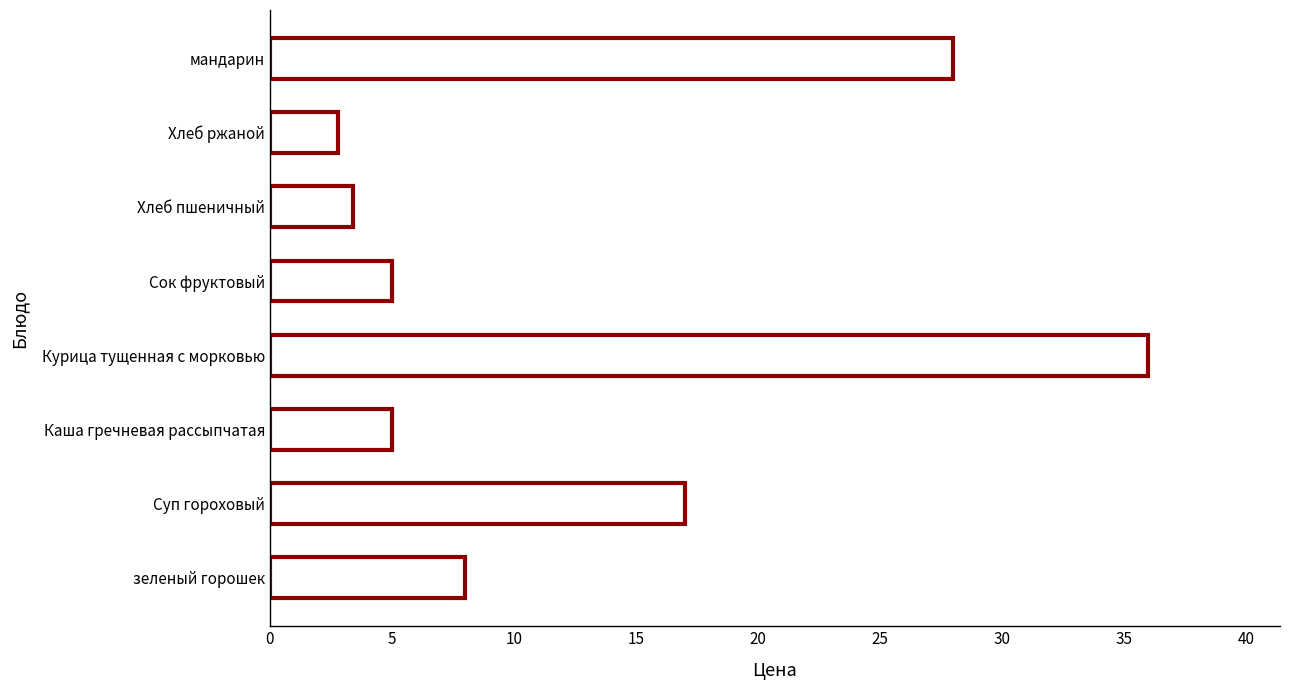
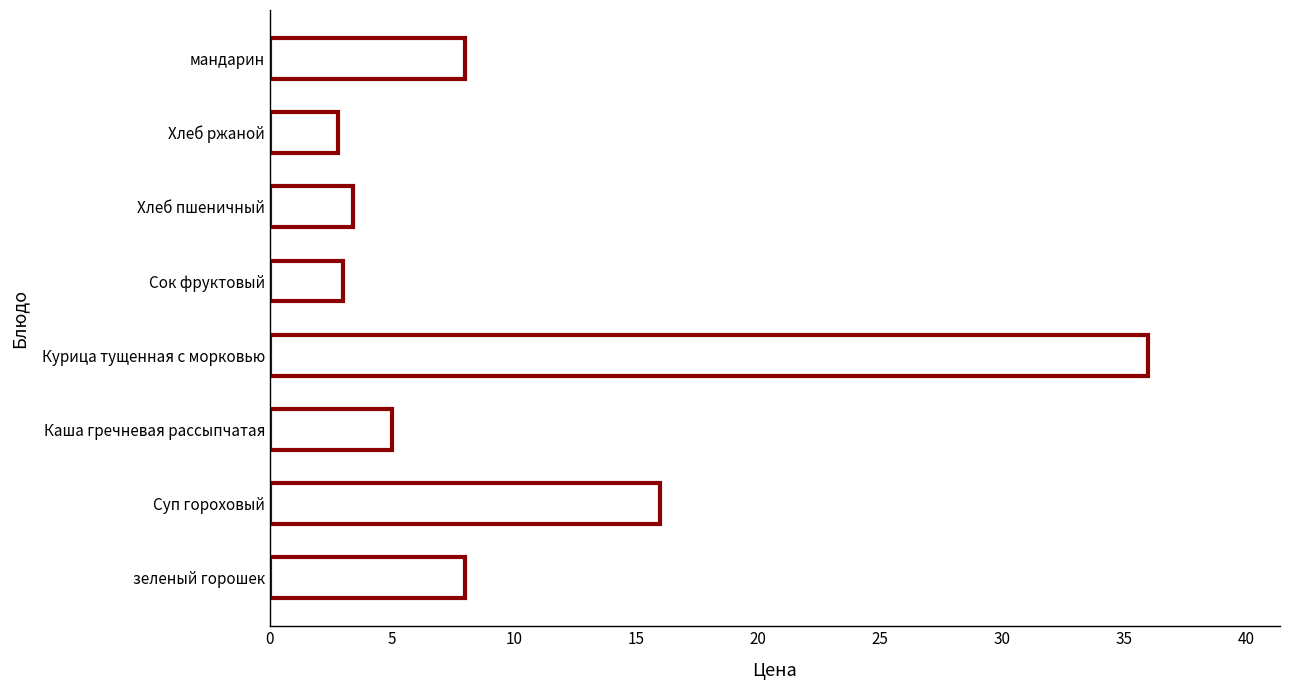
  {
-   "мандарин": 28,
+   "мандарин": 8,
    "Хлеб ржаной": 2.8,
    "Хлеб пшеничный": 3.4,
-   "Сок фруктовый": 5,
+   "Сок фруктовый": 3,
    "Курица тущенная с морковью": 36,
    "Каша гречневая рассыпчатая": 5,
-   "Суп гороховый": 17,
+   "Суп гороховый": 16,
    "зеленый горошек": 8
  }
